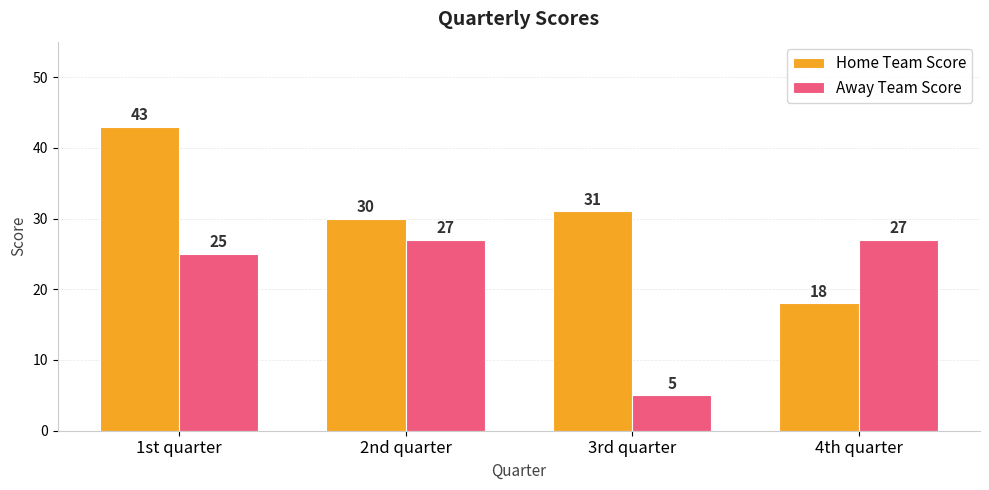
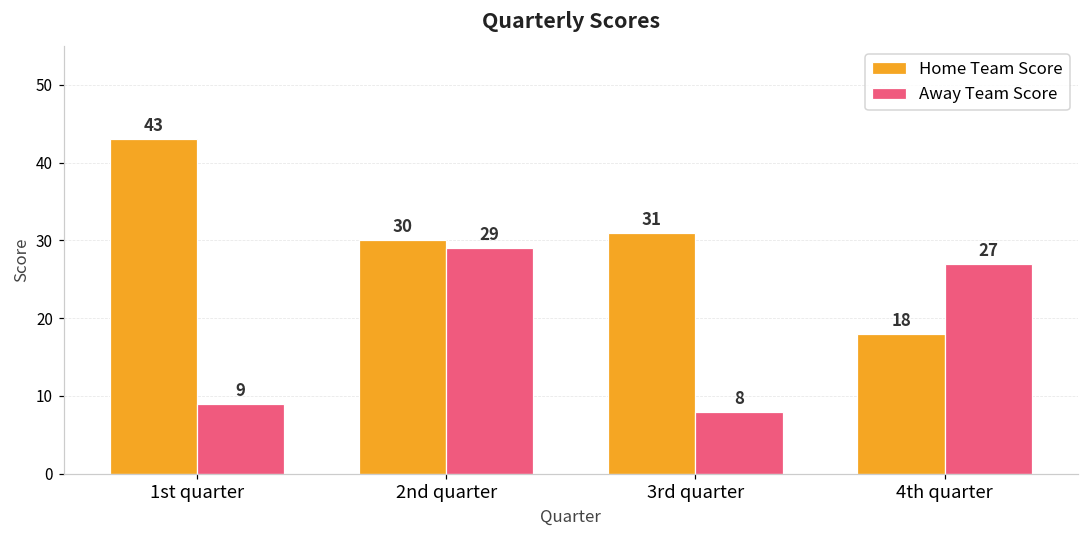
  {
    "Home Team Score": {
      "1st quarter": 43,
      "2nd quarter": 30,
      "3rd quarter": 31,
      "4th quarter": 18
    },
    "Away Team Score": {
-     "1st quarter": 25,
-     "2nd quarter": 27,
-     "3rd quarter": 5,
+     "1st quarter": 9,
+     "2nd quarter": 29,
+     "3rd quarter": 8,
      "4th quarter": 27
    }
  }
